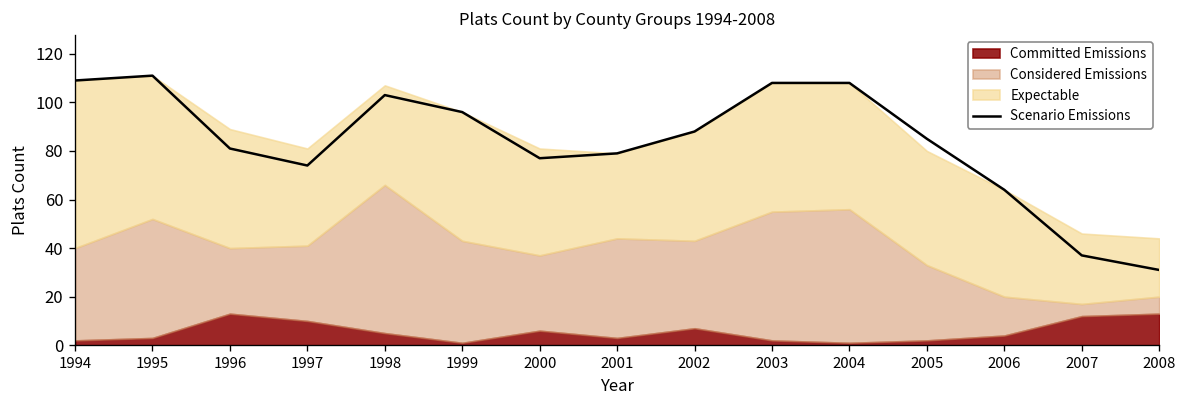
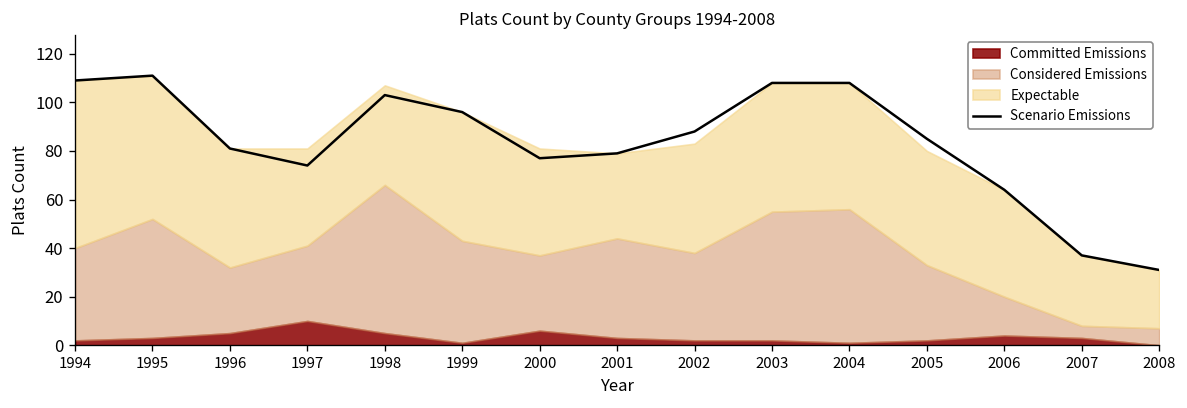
  {
    "Committed Emissions": {
      "1994": 2,
      "1995": 3,
-     "1996": 13,
+     "1996": 5,
      "1997": 10,
      "1998": 5,
      "2000": 6,
      "2001": 3,
-     "2002": 7,
+     "2002": 2,
      "2003": 2,
      "2005": 2,
      "2006": 4,
-     "2007": 12,
-     "2008": 13
+     "2007": 3,
+     "2008": 0
    },
    "Scenario Emissions": {
      "1997": 74,
      "1998": 103,
      "2000": 77,
      "2005": 85
    }
  }
